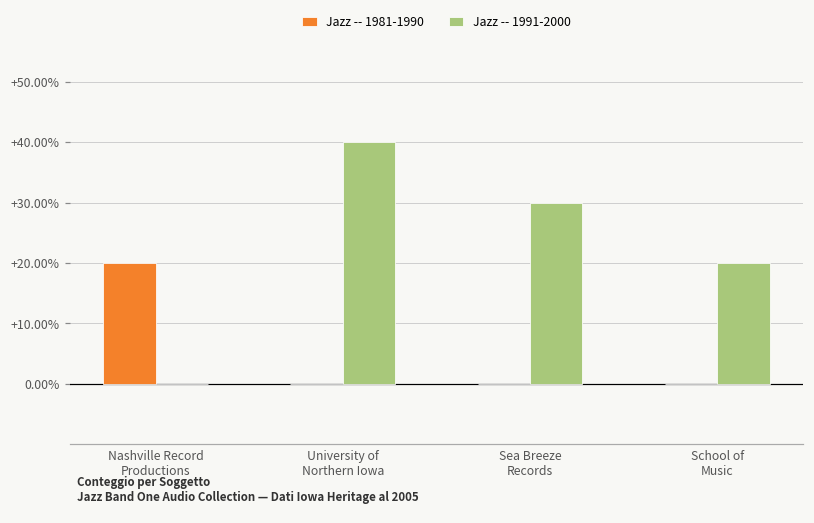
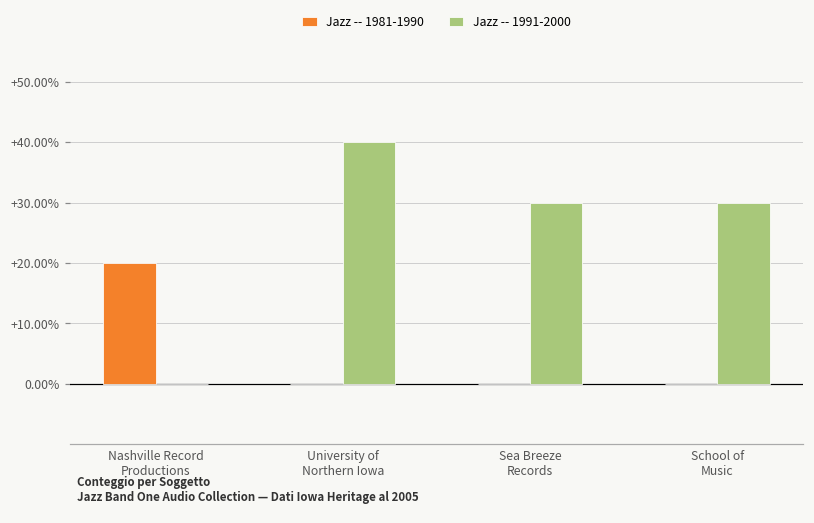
  {
    "Jazz -- 1981-1990": {
      "Nashville Record Productions": "+20%",
      "University of Northern Iowa": "+0%",
      "Sea Breeze Records": "+0%",
      "School of Music": "+0%"
    },
    "Jazz -- 1991-2000": {
      "Nashville Record Productions": "+0%",
      "University of Northern Iowa": "+40%",
      "Sea Breeze Records": "+30%",
-     "School of Music": "+20%"
+     "School of Music": "+30%"
    }
  }
